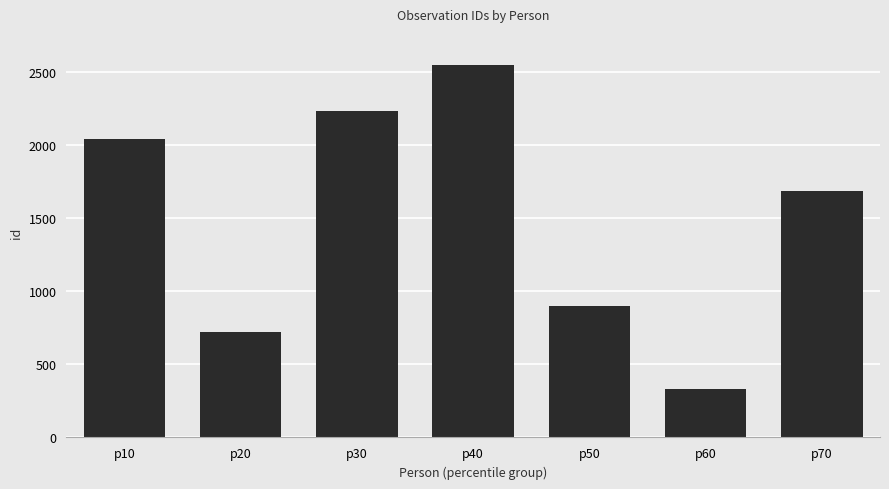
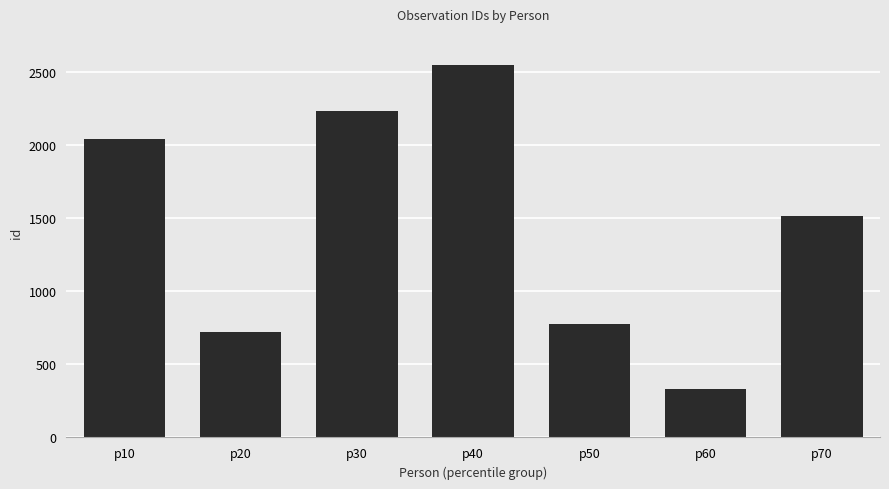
  {
    "p10": 2040,
    "p20": 720,
    "p30": 2230,
    "p40": 2550,
-   "p50": 900,
+   "p50": 780,
    "p60": 330,
-   "p70": 1690
+   "p70": 1520
  }
